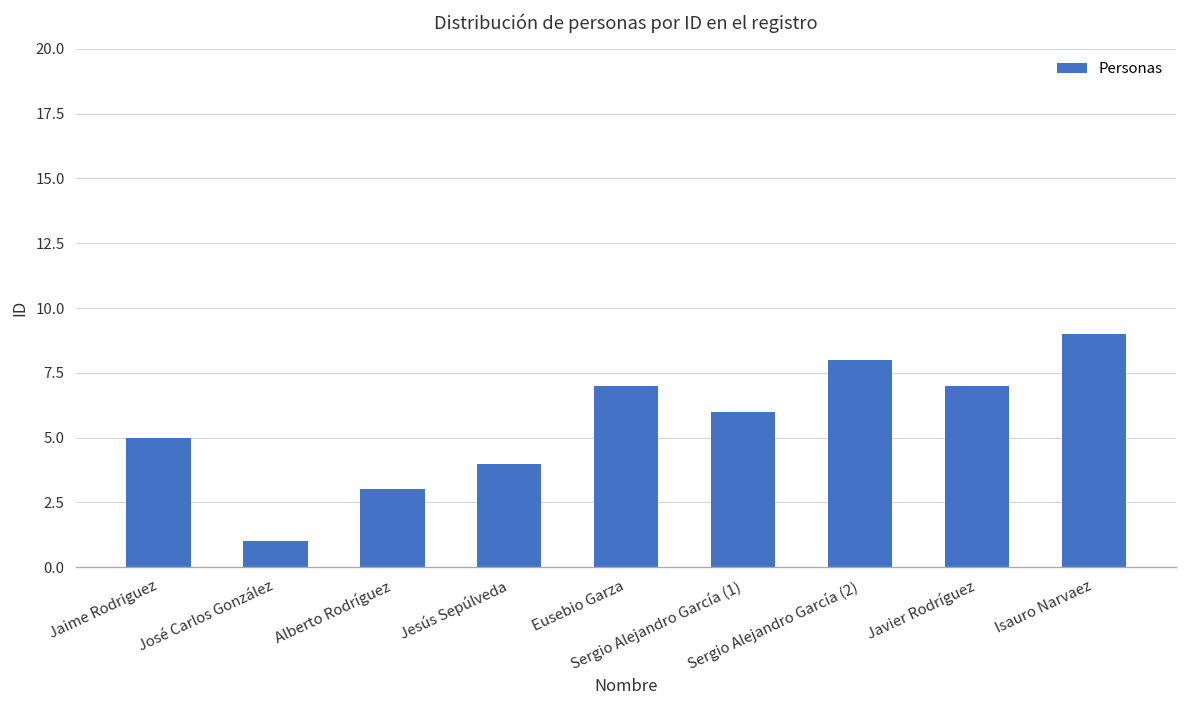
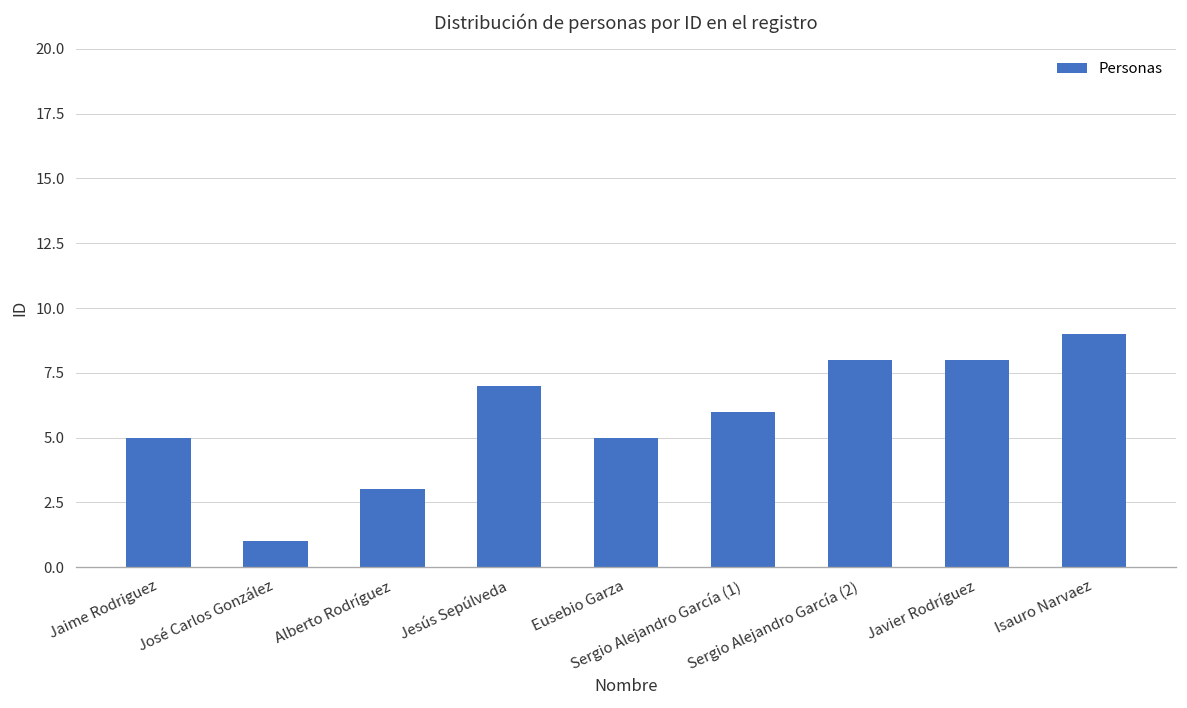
  {
    "Jaime Rodriguez": 5,
    "José Carlos González": 1,
    "Alberto Rodríguez": 3,
-   "Jesús Sepúlveda": 4,
-   "Eusebio Garza": 7,
+   "Jesús Sepúlveda": 7,
+   "Eusebio Garza": 5,
    "Sergio Alejandro García (1)": 6,
    "Sergio Alejandro García (2)": 8,
-   "Javier Rodríguez": 7,
+   "Javier Rodríguez": 8,
    "Isauro Narvaez": 9
  }
